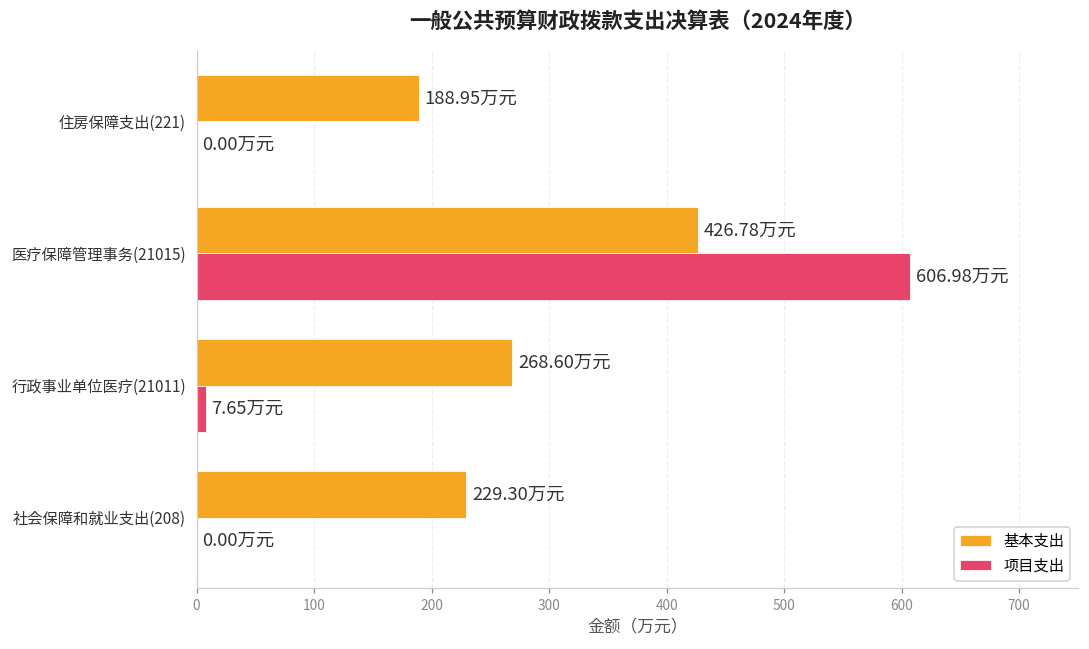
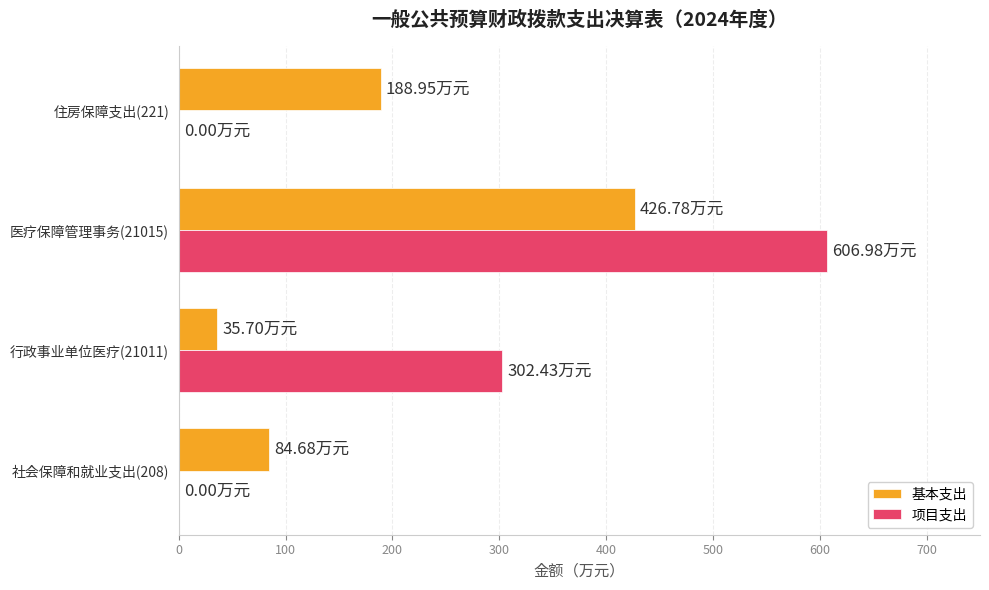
  {
    "基本支出": {
      "住房保障支出(221)": 188.95,
      "医疗保障管理事务(21015)": 426.78,
-     "行政事业单位医疗(21011)": 268.60,
-     "社会保障和就业支出(208)": 229.30
+     "行政事业单位医疗(21011)": 35.70,
+     "社会保障和就业支出(208)": 84.68
    },
    "项目支出": {
      "住房保障支出(221)": 0.00,
      "医疗保障管理事务(21015)": 606.98,
-     "行政事业单位医疗(21011)": 7.65,
+     "行政事业单位医疗(21011)": 302.43,
      "社会保障和就业支出(208)": 0.00
    }
  }
